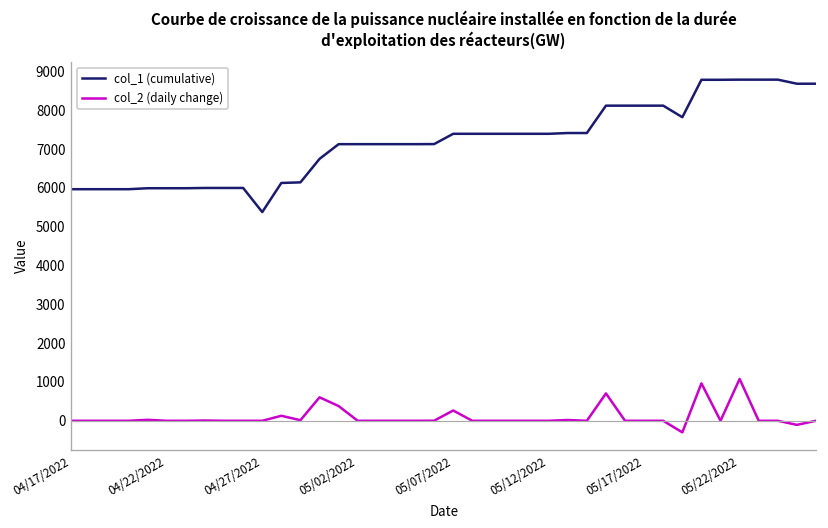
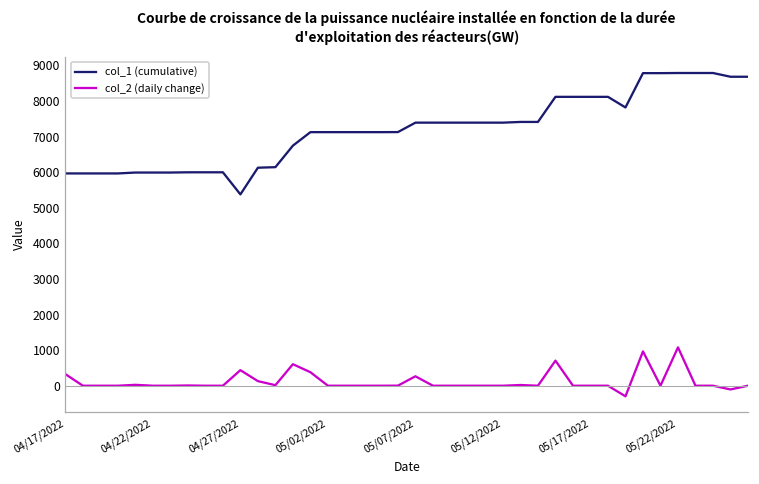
  {
    "col_1 (cumulative)": {
      "04/17/2022": 6000,
      "04/22/2022": 6000,
      "04/27/2022": 5400,
      "05/02/2022": 7100,
      "05/07/2022": 7400,
      "05/12/2022": 7400,
      "05/17/2022": 8100,
      "05/22/2022": 8800
    },
    "col_2 (daily change)": {
-     "04/17/2022": 0,
+     "04/17/2022": 300,
      "04/22/2022": 0,
-     "04/27/2022": 0,
+     "04/27/2022": 400,
      "05/02/2022": 0,
      "05/07/2022": 300,
      "05/12/2022": 0,
      "05/17/2022": 0,
      "05/22/2022": 1100
    }
  }
